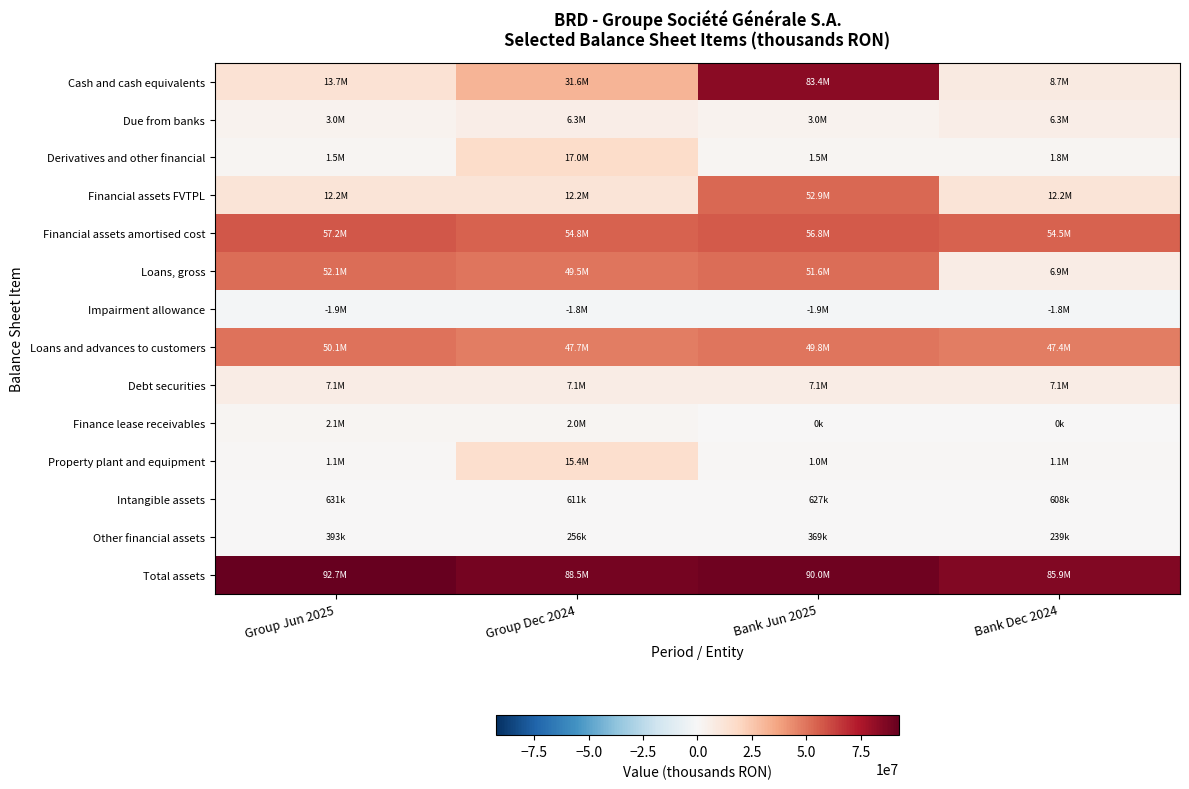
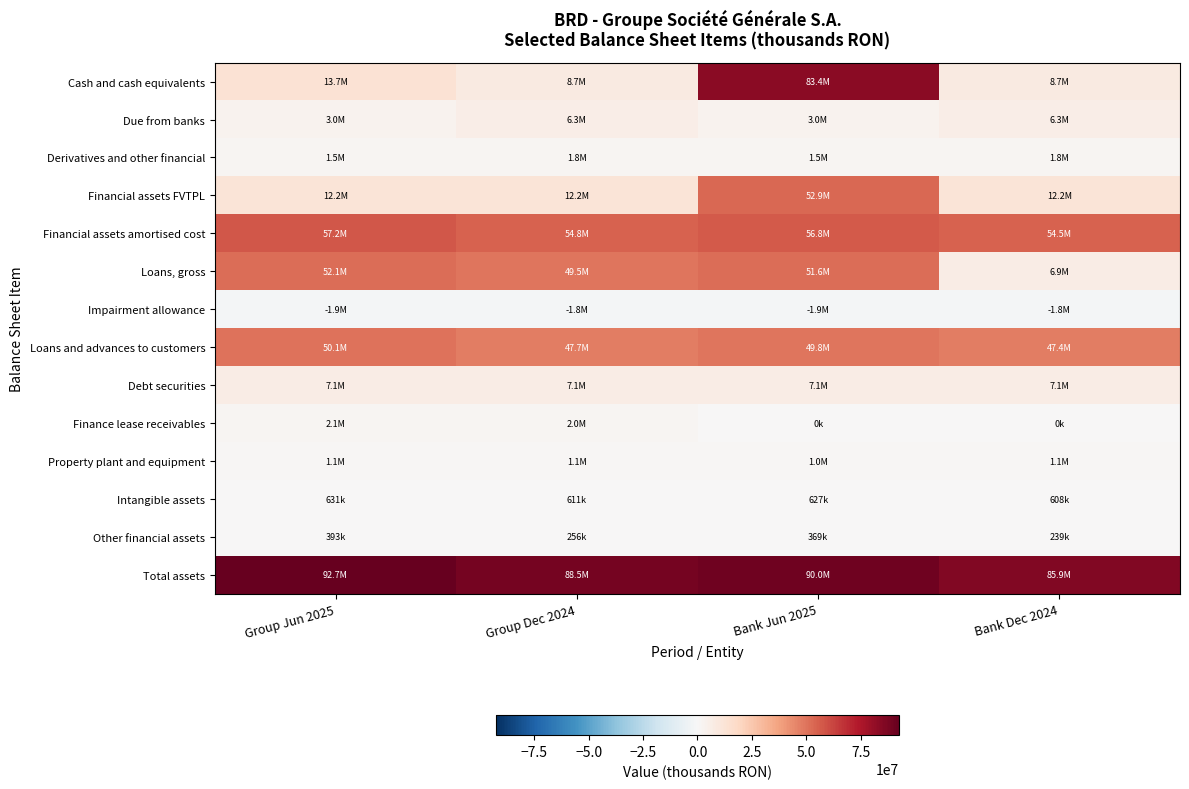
  {
    "Cash and cash equivalents": {
      "Group Jun 2025": "13.7M",
-     "Group Dec 2024": "31.6M",
+     "Group Dec 2024": "8.7M",
      "Bank Jun 2025": "83.4M",
      "Bank Dec 2024": "8.7M"
    },
    "Due from banks": {
      "Group Jun 2025": "3.0M",
      "Group Dec 2024": "6.3M",
      "Bank Jun 2025": "3.0M",
      "Bank Dec 2024": "6.3M"
    },
    "Derivatives and other financial": {
      "Group Jun 2025": "1.5M",
-     "Group Dec 2024": "17.0M",
+     "Group Dec 2024": "1.8M",
      "Bank Jun 2025": "1.5M",
      "Bank Dec 2024": "1.8M"
    },
    "Financial assets FVTPL": {
      "Group Jun 2025": "12.2M",
      "Group Dec 2024": "12.2M",
      "Bank Jun 2025": "52.9M",
      "Bank Dec 2024": "12.2M"
    },
    "Financial assets amortised cost": {
      "Group Jun 2025": "57.2M",
      "Group Dec 2024": "54.8M",
      "Bank Jun 2025": "56.8M",
      "Bank Dec 2024": "54.5M"
    },
    "Loans, gross": {
      "Group Jun 2025": "52.1M",
      "Group Dec 2024": "49.5M",
      "Bank Jun 2025": "51.6M",
      "Bank Dec 2024": "6.9M"
    },
    "Impairment allowance": {
      "Group Jun 2025": "-1.9M",
      "Group Dec 2024": "-1.8M",
      "Bank Jun 2025": "-1.9M",
      "Bank Dec 2024": "-1.8M"
    },
    "Loans and advances to customers": {
      "Group Jun 2025": "50.1M",
      "Group Dec 2024": "47.7M",
      "Bank Jun 2025": "49.8M",
      "Bank Dec 2024": "47.4M"
    },
    "Debt securities": {
      "Group Jun 2025": "7.1M",
      "Group Dec 2024": "7.1M",
      "Bank Jun 2025": "7.1M",
      "Bank Dec 2024": "7.1M"
    },
    "Finance lease receivables": {
      "Group Jun 2025": "2.1M",
      "Group Dec 2024": "2.0M",
      "Bank Jun 2025": "0k",
      "Bank Dec 2024": "0k"
    },
    "Property plant and equipment": {
      "Group Jun 2025": "1.1M",
-     "Group Dec 2024": "15.4M",
+     "Group Dec 2024": "1.1M",
      "Bank Jun 2025": "1.0M",
      "Bank Dec 2024": "1.1M"
    },
    "Intangible assets": {
      "Group Jun 2025": "631k",
      "Group Dec 2024": "611k",
      "Bank Jun 2025": "627k",
      "Bank Dec 2024": "608k"
    },
    "Other financial assets": {
      "Group Jun 2025": "393k",
      "Group Dec 2024": "256k",
      "Bank Jun 2025": "369k",
      "Bank Dec 2024": "239k"
    },
    "Total assets": {
      "Group Jun 2025": "92.7M",
      "Group Dec 2024": "88.5M",
      "Bank Jun 2025": "90.0M",
      "Bank Dec 2024": "85.9M"
    }
  }
